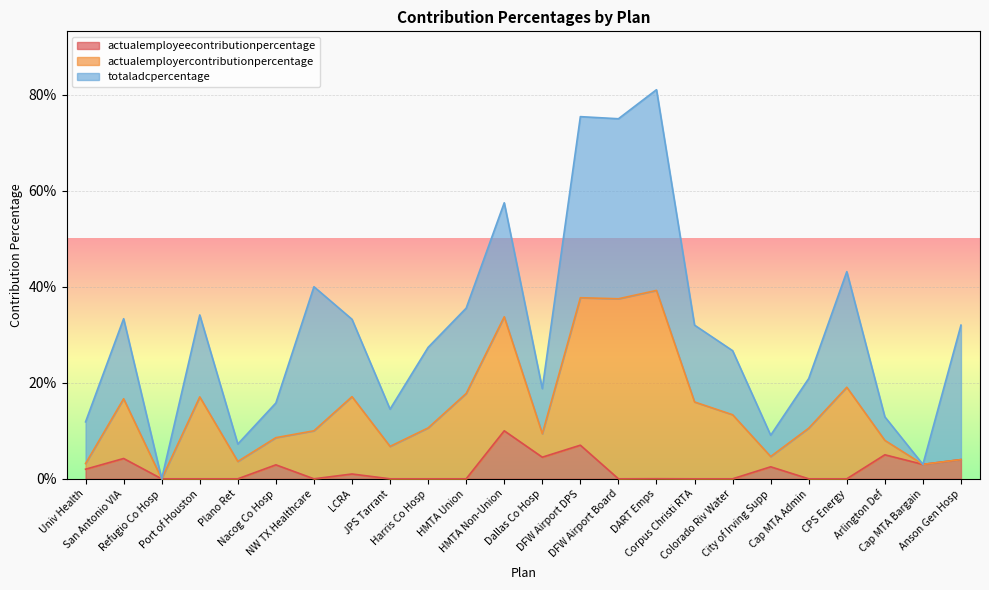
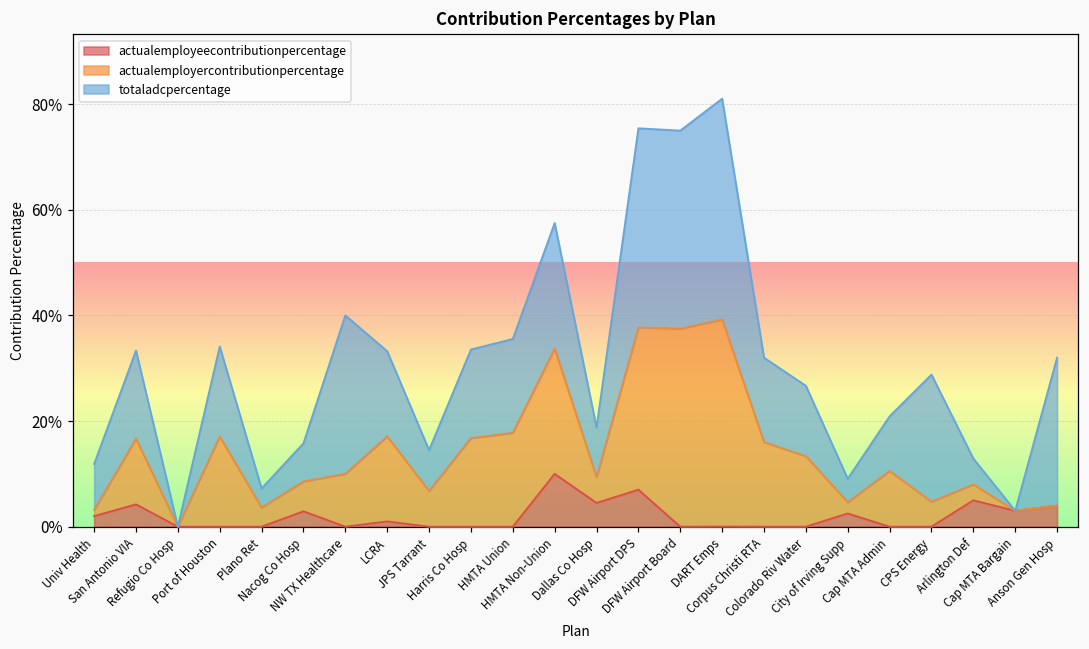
  {
    "actualemployeecontributionpercentage": {
      "Univ Health": "2%",
      "San Antonio VIA": "4%",
      "Port of Houston": "0%",
      "Plano Ret": "0%",
      "Nacog Co Hosp": "3%",
      "NW TX Healthcare": "0%",
      "LCRA": "1%",
      "JPS Tarrant": "0%",
      "Harris Co Hosp": "0%",
      "HMTA Union": "0%",
      "HMTA Non-Union": "10%",
      "Dallas Co Hosp": "5%",
      "DFW Airport DPS": "7%",
      "DFW Airport Board": "0%",
      "DART Emps": "0%",
      "Corpus Christi RTA": "0%",
      "Colorado Riv Water": "0%",
      "City of Irving Supp": "3%",
      "Cap MTA Admin": "0%",
      "CPS Energy": "0%",
      "Arlington Def": "5%"
    },
    "actualemployercontributionpercentage": {
      "Univ Health": "1%",
      "San Antonio VIA": "12%",
      "Port of Houston": "17%",
      "Plano Ret": "4%",
      "Nacog Co Hosp": "6%",
      "NW TX Healthcare": "10%",
      "LCRA": "16%",
      "JPS Tarrant": "7%",
-     "Harris Co Hosp": "11%",
+     "Harris Co Hosp": "17%",
      "HMTA Union": "18%",
      "HMTA Non-Union": "24%",
      "Dallas Co Hosp": "5%",
      "DFW Airport DPS": "31%",
      "DFW Airport Board": "37%",
      "DART Emps": "39%",
      "Corpus Christi RTA": "16%",
      "Colorado Riv Water": "13%",
      "City of Irving Supp": "2%",
      "Cap MTA Admin": "11%",
-     "CPS Energy": "19%",
+     "CPS Energy": "5%",
      "Arlington Def": "3%"
    },
    "totaladcpercentage": {
      "Univ Health": "9%",
      "San Antonio VIA": "17%",
      "Port of Houston": "17%",
      "Plano Ret": "4%",
      "Nacog Co Hosp": "7%",
      "NW TX Healthcare": "30%",
      "LCRA": "16%",
      "JPS Tarrant": "8%",
      "Harris Co Hosp": "17%",
      "HMTA Union": "18%",
      "HMTA Non-Union": "24%",
      "Dallas Co Hosp": "9%",
      "DFW Airport DPS": "38%",
      "DFW Airport Board": "37%",
      "DART Emps": "42%",
      "Corpus Christi RTA": "16%",
      "Colorado Riv Water": "13%",
      "City of Irving Supp": "4%",
      "Cap MTA Admin": "10%",
      "CPS Energy": "24%",
      "Arlington Def": "5%",
      "Anson Gen Hosp": "28%"
    }
  }
